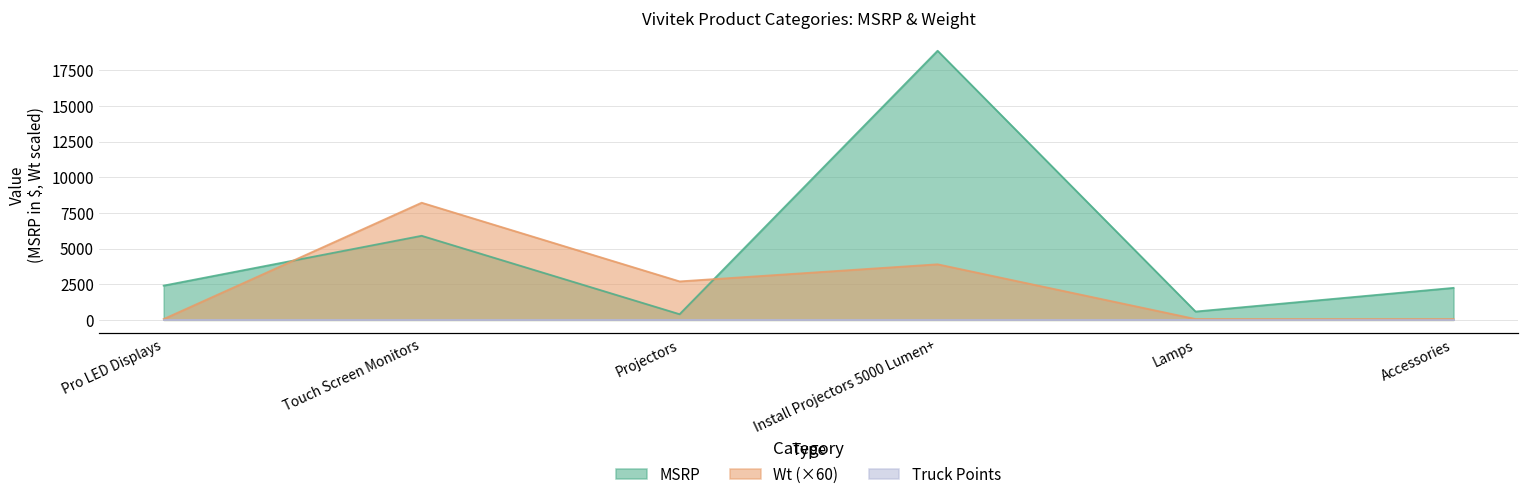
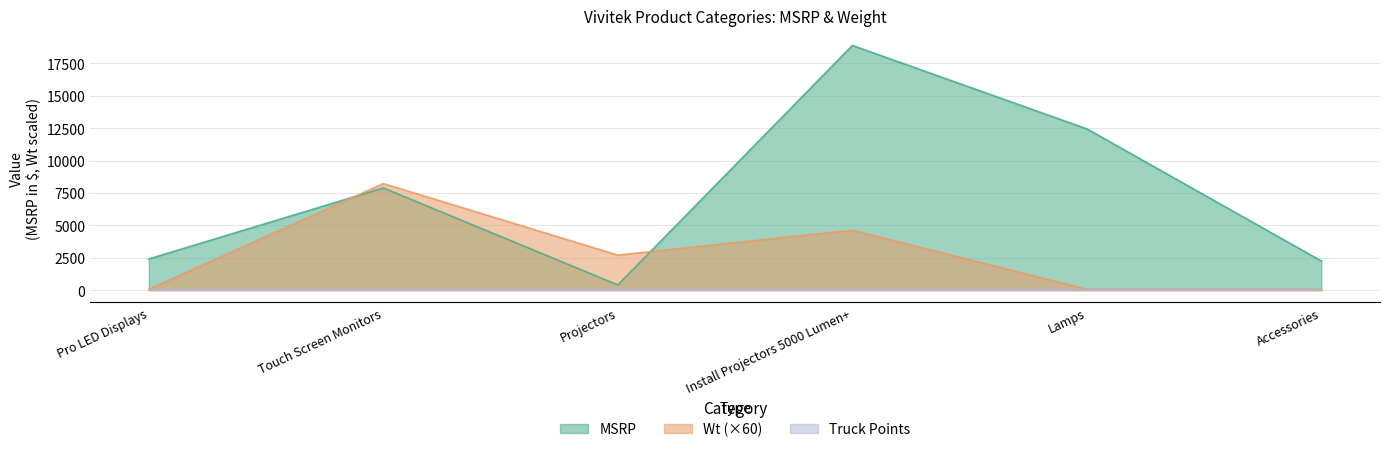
  {
    "MSRP": {
      "Pro LED Displays": 2400,
-     "Touch Screen Monitors": 5900,
+     "Touch Screen Monitors": 7900,
      "Projectors": 400,
      "Install Projectors 5000 Lumen+": 18900,
-     "Lamps": 600,
+     "Lamps": 12400,
      "Accessories": 2200
    },
    "Wt (×60)": {
      "Touch Screen Monitors": 8200,
      "Projectors": 2700,
-     "Install Projectors 5000 Lumen+": 3900
+     "Install Projectors 5000 Lumen+": 4600
    },
    "Truck Points": {
      "Touch Screen Monitors": 0,
      "Projectors": 0,
      "Install Projectors 5000 Lumen+": 0
    }
  }
